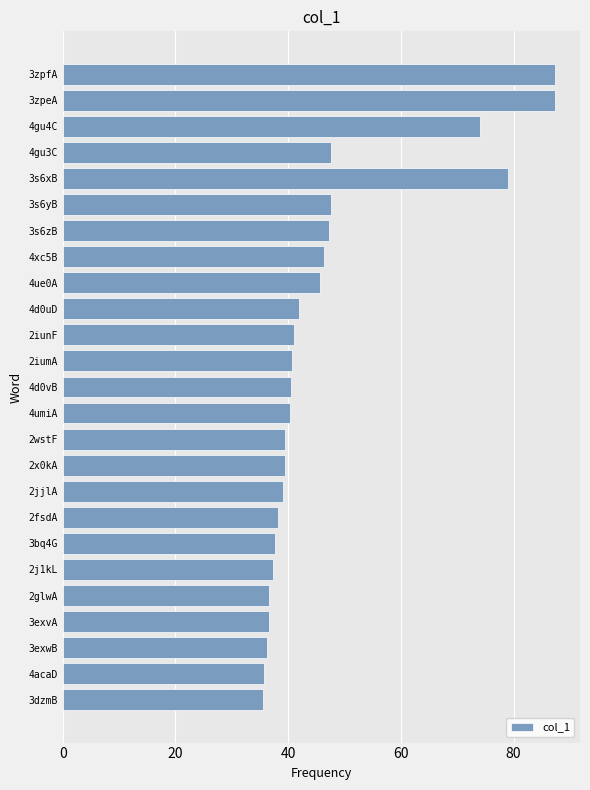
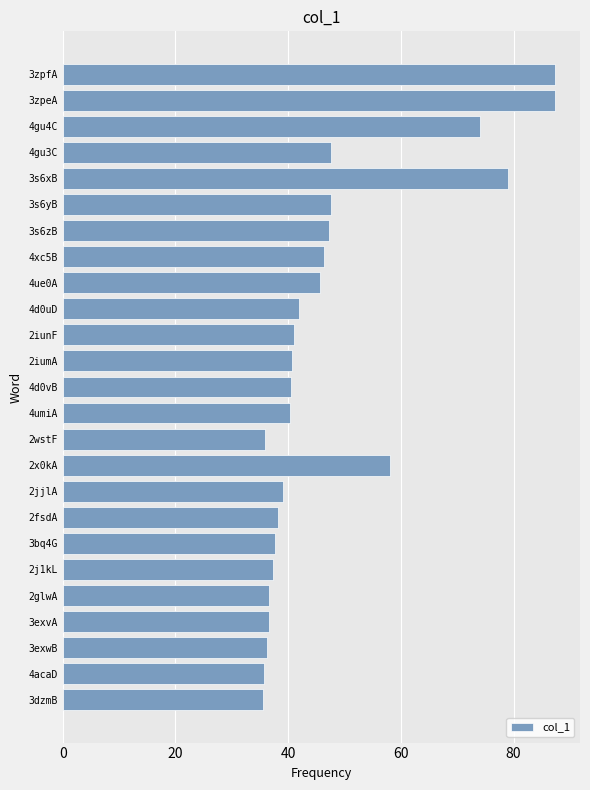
  {
    "3zpfA": 87,
    "3zpeA": 87,
    "4gu4C": 74,
    "4gu3C": 48,
    "3s6xB": 79,
    "3s6yB": 48,
    "3s6zB": 47,
    "4xc5B": 46,
    "4ue0A": 46,
    "4d0uD": 42,
    "2iunF": 41,
    "2iumA": 41,
    "4d0vB": 40,
    "4umiA": 40,
-   "2wstF": 39,
-   "2x0kA": 39,
+   "2wstF": 36,
+   "2x0kA": 58,
    "2jjlA": 39,
    "2fsdA": 38,
    "3bq4G": 38,
    "2j1kL": 37,
    "2glwA": 37,
    "3exvA": 37,
    "3exwB": 36,
    "4acaD": 36,
    "3dzmB": 36
  }
